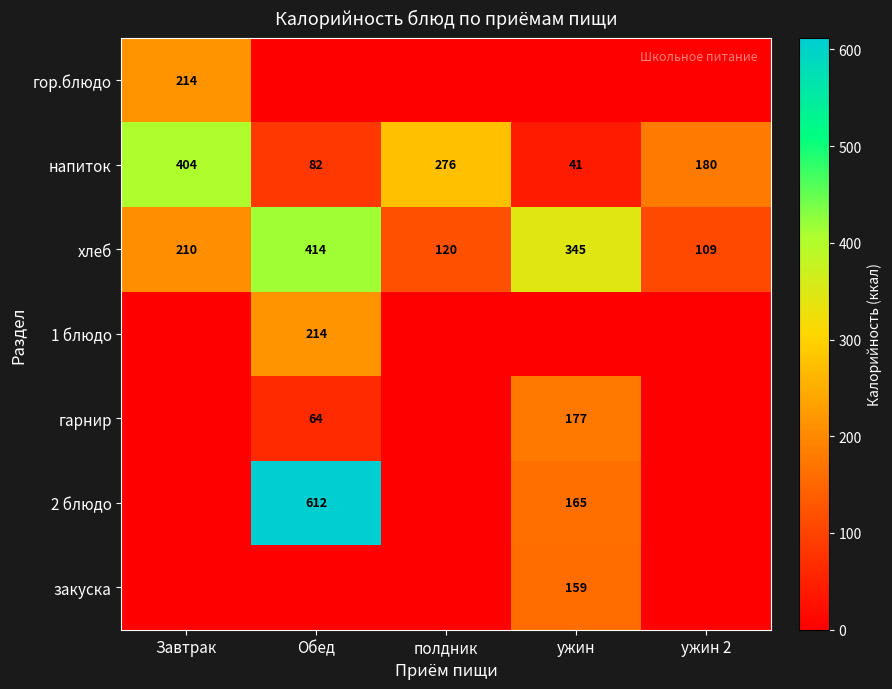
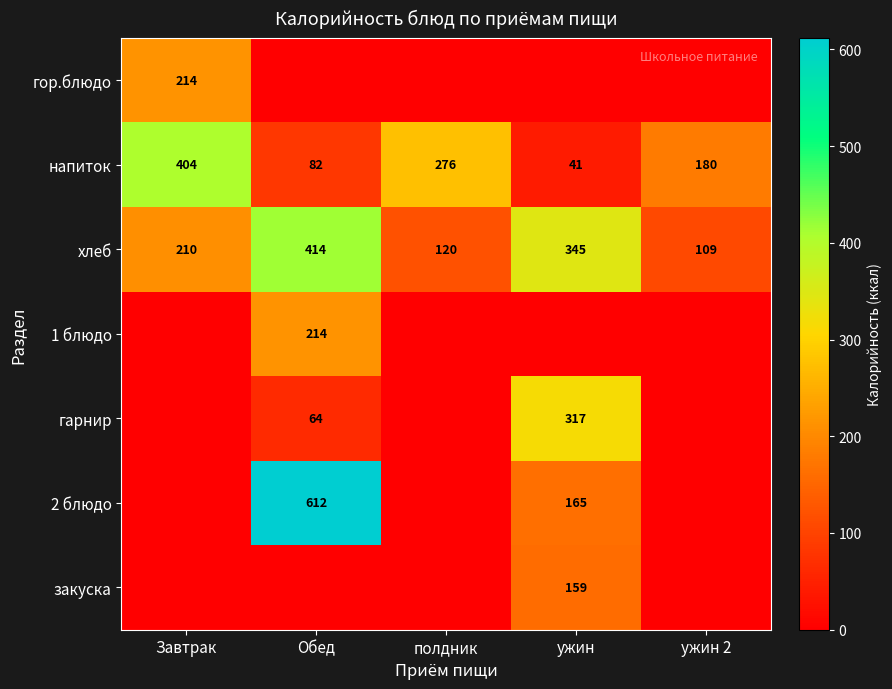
  {
    "гор.блюдо": {
      "Завтрак": 214
    },
    "напиток": {
      "Завтрак": 404,
      "Обед": 82,
      "полдник": 276,
      "ужин": 41,
      "ужин 2": 180
    },
    "хлеб": {
      "Завтрак": 210,
      "Обед": 414,
      "полдник": 120,
      "ужин": 345,
      "ужин 2": 109
    },
    "1 блюдо": {
      "Обед": 214
    },
    "гарнир": {
      "Обед": 64,
-     "ужин": 177
+     "ужин": 317
    },
    "2 блюдо": {
      "Обед": 612,
      "ужин": 165
    },
    "закуска": {
      "ужин": 159
    }
  }
